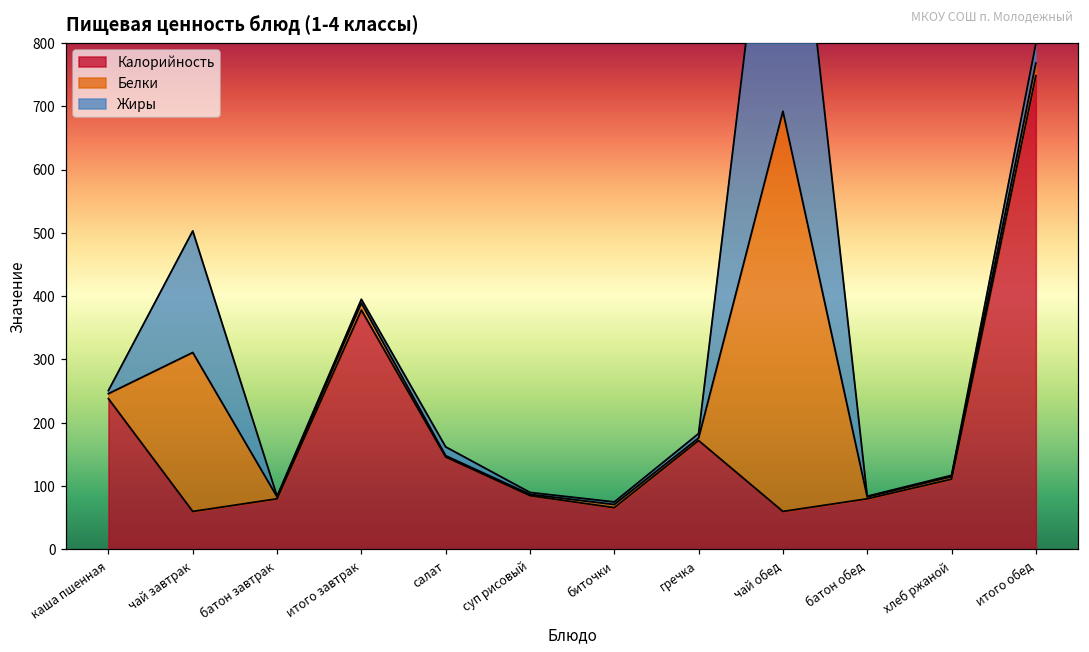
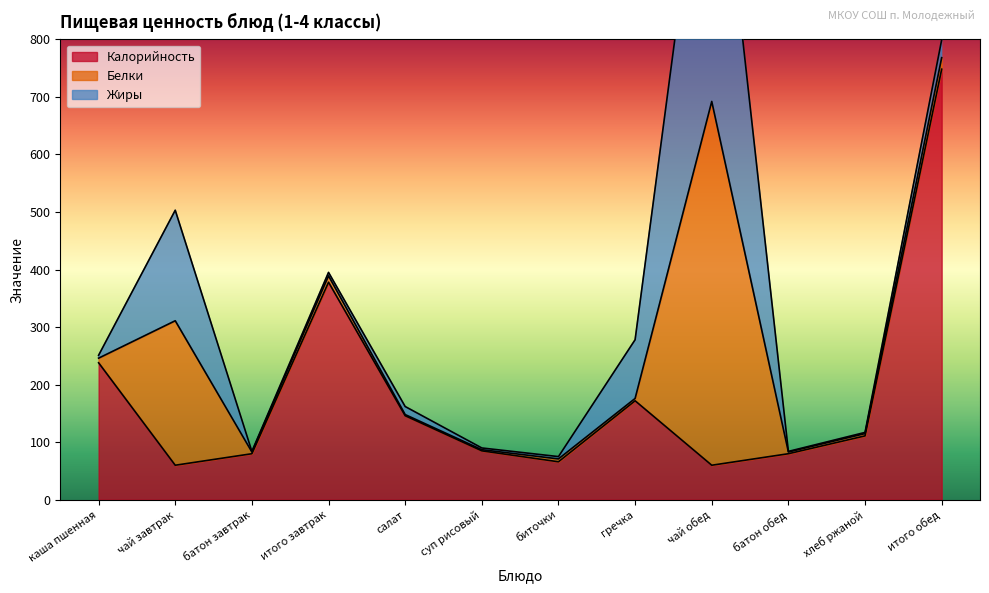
  {
    "Калорийность": {
      "каша пшенная": 240,
      "чай завтрак": 60,
      "итого завтрак": 380,
      "биточки": 70,
      "чай обед": 60,
      "итого обед": 750
    },
    "Белки": {
      "каша пшенная": 10,
      "чай завтрак": 250,
      "итого завтрак": 10,
      "чай обед": 630,
      "итого обед": 20
    },
    "Жиры": {
      "каша пшенная": 10,
      "чай завтрак": 190,
      "итого завтрак": 10,
      "салат": 10,
-     "гречка": 10,
+     "гречка": 100,
      "итого обед": 30
    }
  }
